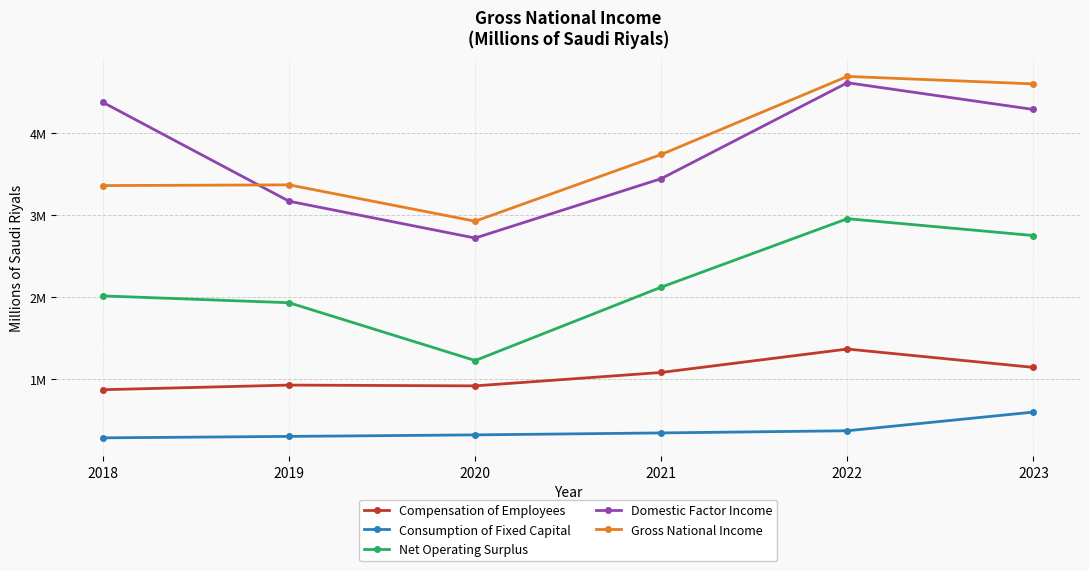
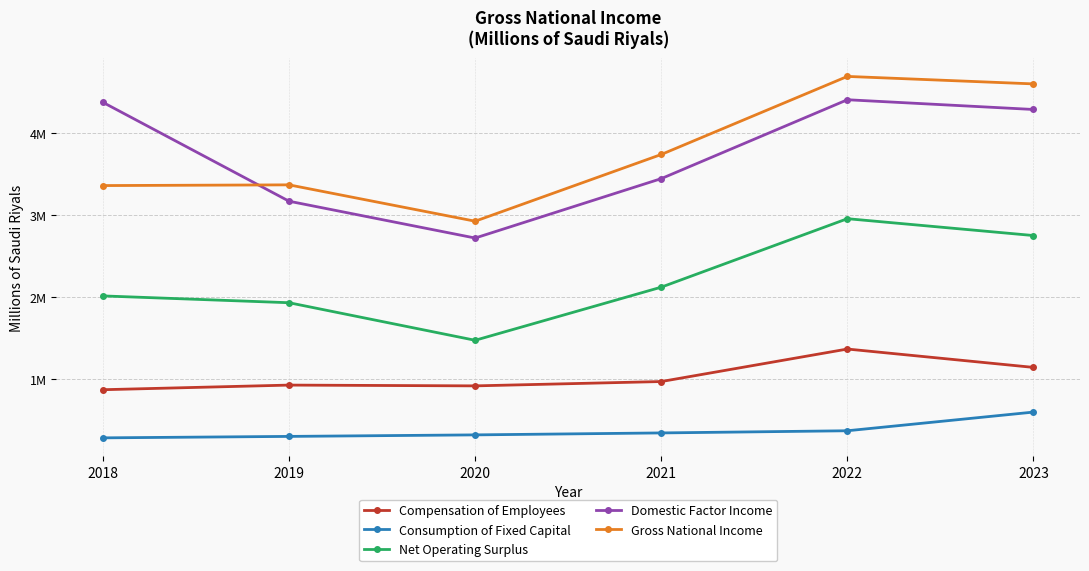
  {
    "Compensation of Employees": {
      "2018": 900000,
      "2019": 900000,
      "2020": 900000,
-     "2021": 1100000,
+     "2021": 1000000,
      "2022": 1400000,
      "2023": 1100000
    },
    "Consumption of Fixed Capital": {
      "2018": 300000,
      "2019": 300000,
      "2020": 300000,
      "2021": 300000,
      "2022": 400000,
      "2023": 600000
    },
    "Net Operating Surplus": {
      "2018": 2000000,
      "2019": 1900000,
-     "2020": 1200000,
+     "2020": 1500000,
      "2021": 2100000,
      "2022": 3000000,
      "2023": 2700000
    },
    "Domestic Factor Income": {
      "2018": 4400000,
      "2019": 3200000,
      "2020": 2700000,
      "2021": 3400000,
-     "2022": 4600000,
+     "2022": 4400000,
      "2023": 4300000
    },
    "Gross National Income": {
      "2018": 3400000,
      "2019": 3400000,
      "2020": 2900000,
      "2021": 3700000,
      "2022": 4700000,
      "2023": 4600000
    }
  }
